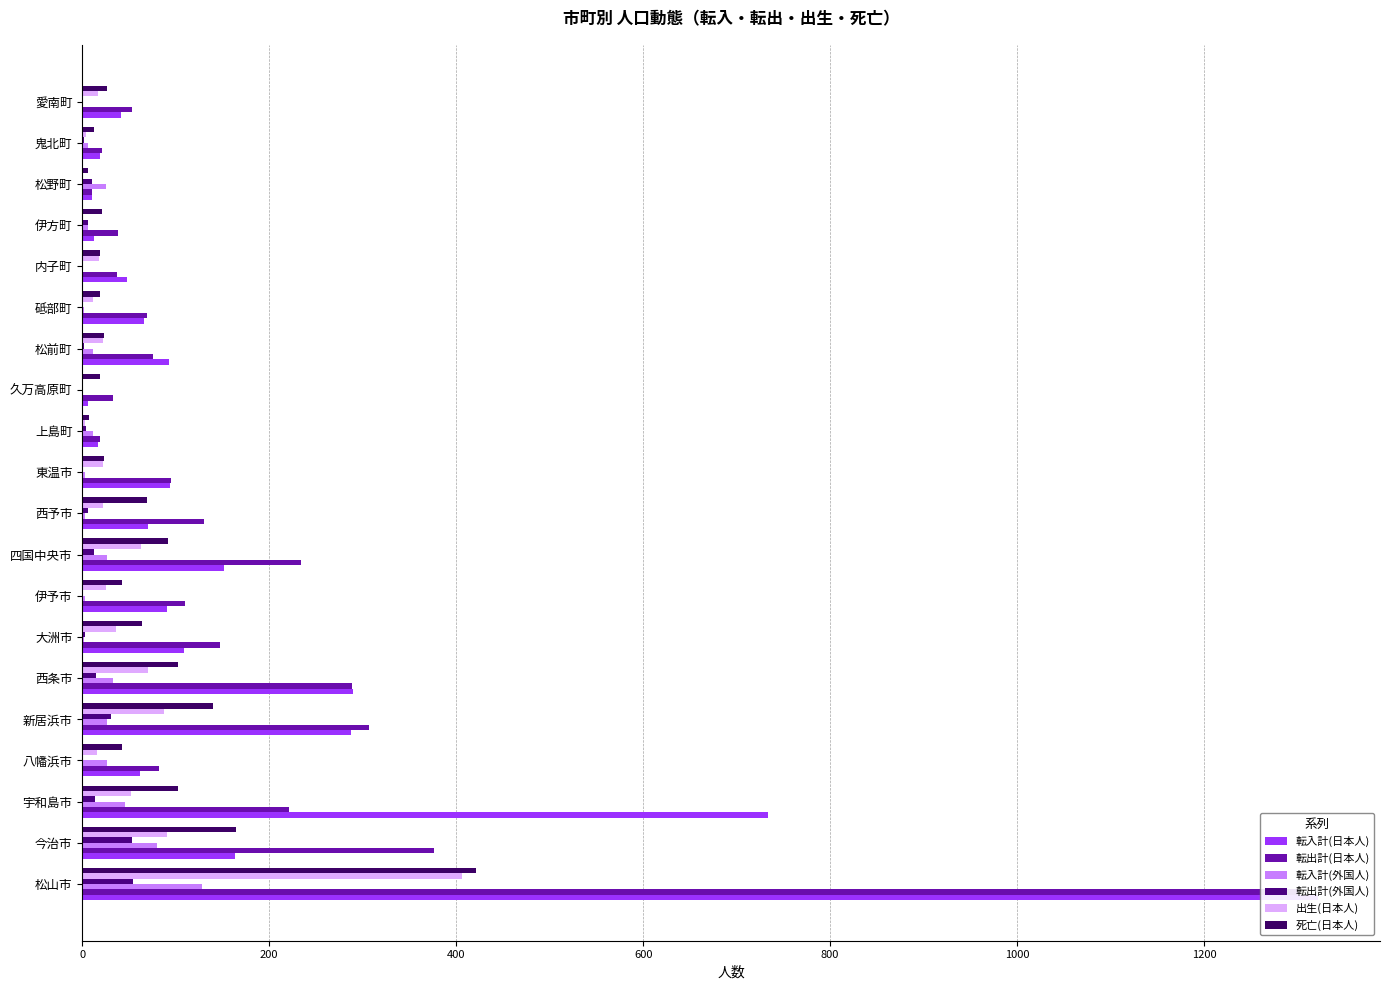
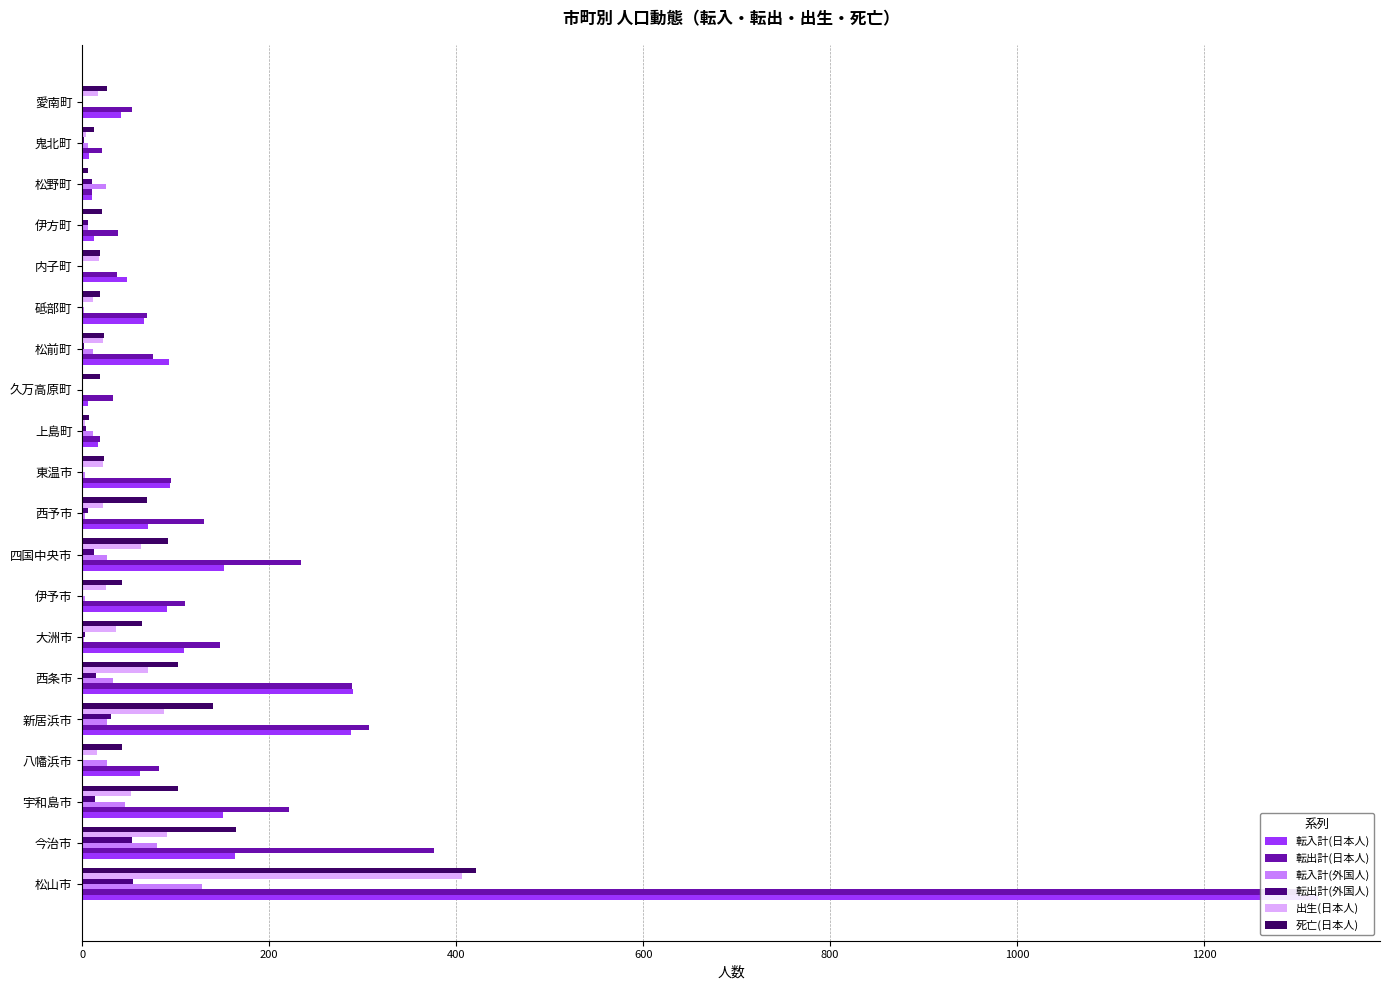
  {
    "転入計(日本人)": {
      "愛南町": 40,
-     "鬼北町": 20,
+     "鬼北町": 10,
      "松野町": 10,
      "伊方町": 10,
      "内子町": 50,
      "砥部町": 70,
      "松前町": 90,
      "久万高原町": 10,
      "上島町": 20,
      "東温市": 90,
      "西予市": 70,
      "四国中央市": 150,
      "伊予市": 90,
      "大洲市": 110,
      "西条市": 290,
      "新居浜市": 290,
      "八幡浜市": 60,
-     "宇和島市": 730,
+     "宇和島市": 150,
      "今治市": 160
    }
  }
